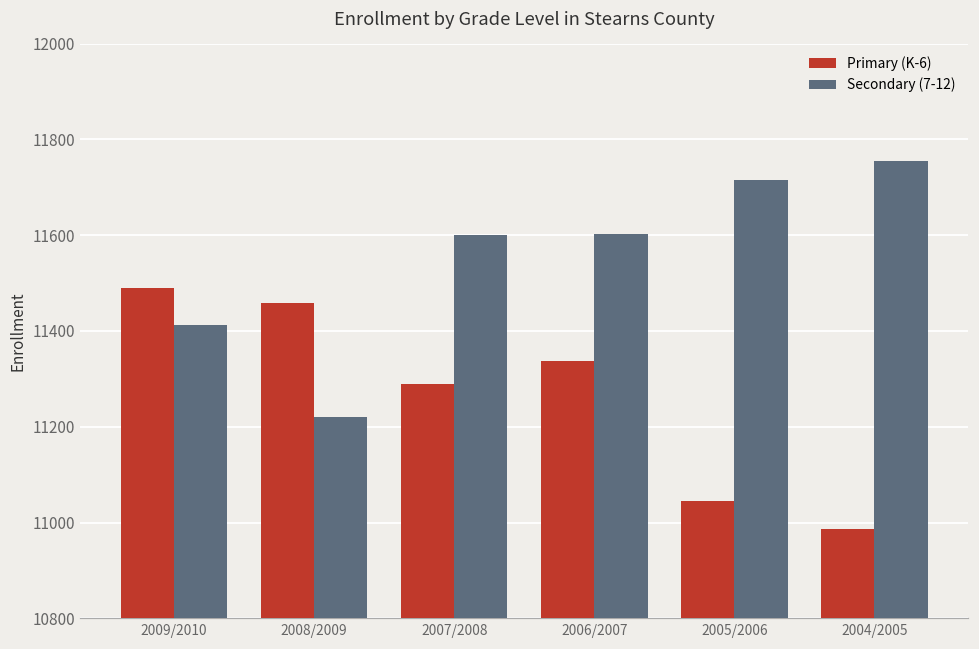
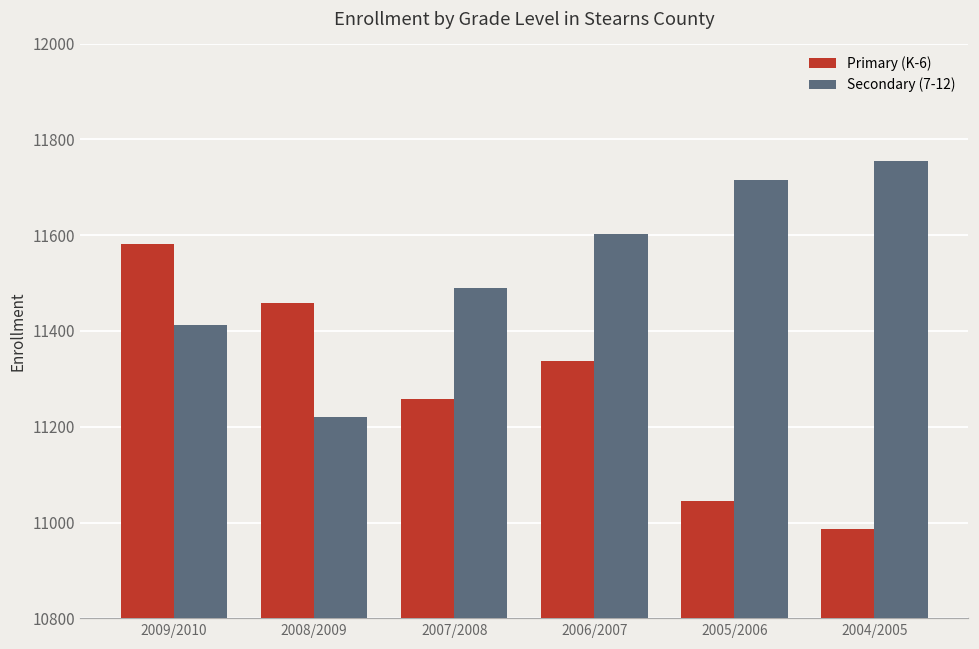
  {
    "Primary (K-6)": {
-     "2009/2010": 11490,
+     "2009/2010": 11580,
      "2008/2009": 11460,
-     "2007/2008": 11290,
+     "2007/2008": 11260,
      "2006/2007": 11340,
      "2005/2006": 11040,
      "2004/2005": 10990
    },
    "Secondary (7-12)": {
      "2009/2010": 11410,
      "2008/2009": 11220,
-     "2007/2008": 11600,
+     "2007/2008": 11490,
      "2006/2007": 11600,
      "2005/2006": 11720,
      "2004/2005": 11750
    }
  }
